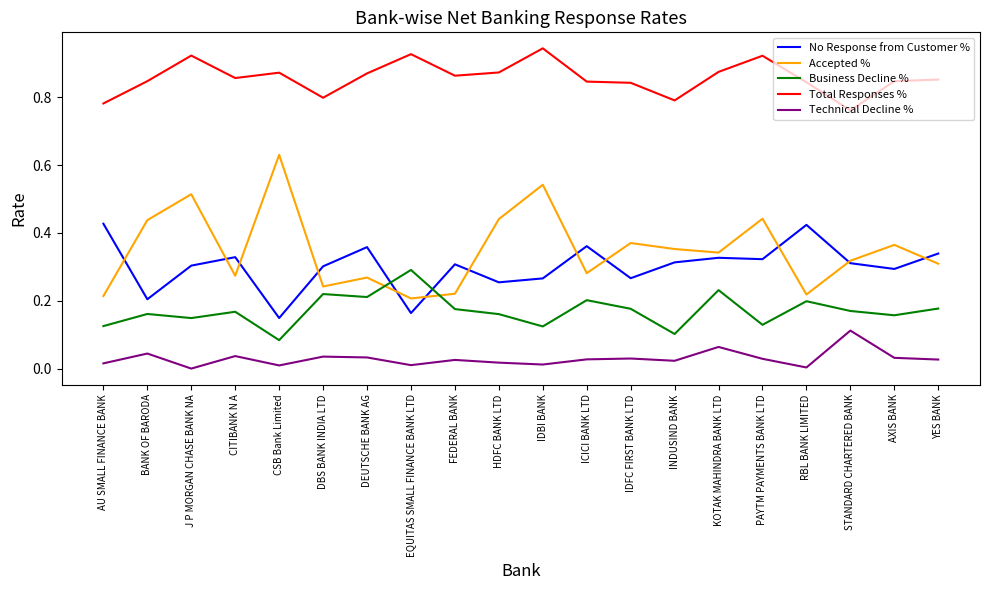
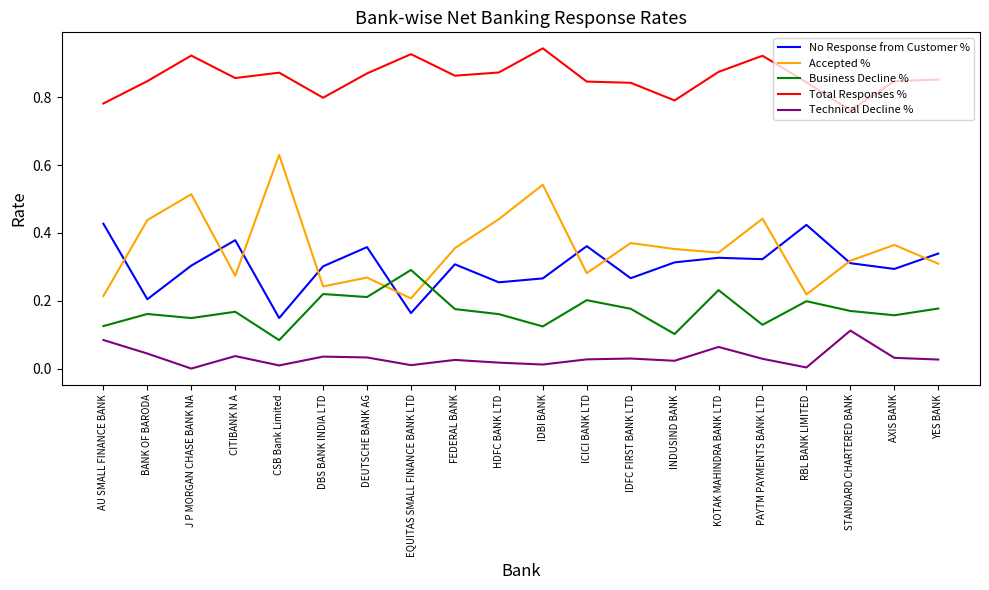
  {
    "No Response from Customer %": {
      "AU SMALL FINANCE BANK": 0.43,
      "BANK OF BARODA": 0.20,
      "J P MORGAN CHASE BANK NA": 0.30,
-     "CITIBANK N A": 0.33,
+     "CITIBANK N A": 0.38,
      "CSB Bank Limited": 0.15,
      "DBS BANK INDIA LTD": 0.30,
      "DEUTSCHE BANK AG": 0.36,
      "EQUITAS SMALL FINANCE BANK LTD": 0.16,
      "FEDERAL BANK": 0.31,
      "HDFC BANK LTD": 0.25,
      "IDBI BANK": 0.27,
      "ICICI BANK LTD": 0.36,
      "IDFC FIRST BANK LTD": 0.27,
      "INDUSIND BANK": 0.31,
      "KOTAK MAHINDRA BANK LTD": 0.33,
      "PAYTM PAYMENTS BANK LTD": 0.32,
      "RBL BANK LIMITED": 0.42,
      "AXIS BANK": 0.29,
      "YES BANK": 0.34
    },
    "Accepted %": {
      "AU SMALL FINANCE BANK": 0.21,
      "BANK OF BARODA": 0.44,
      "J P MORGAN CHASE BANK NA": 0.51,
      "CITIBANK N A": 0.27,
      "CSB Bank Limited": 0.63,
      "DBS BANK INDIA LTD": 0.24,
      "DEUTSCHE BANK AG": 0.27,
      "EQUITAS SMALL FINANCE BANK LTD": 0.21,
-     "FEDERAL BANK": 0.22,
+     "FEDERAL BANK": 0.36,
      "HDFC BANK LTD": 0.44,
      "IDBI BANK": 0.54,
      "ICICI BANK LTD": 0.28,
      "IDFC FIRST BANK LTD": 0.37,
      "INDUSIND BANK": 0.35,
      "KOTAK MAHINDRA BANK LTD": 0.34,
      "PAYTM PAYMENTS BANK LTD": 0.44,
      "RBL BANK LIMITED": 0.22,
      "AXIS BANK": 0.36,
      "YES BANK": 0.31
    },
    "Business Decline %": {
      "AU SMALL FINANCE BANK": 0.13,
      "BANK OF BARODA": 0.16,
      "J P MORGAN CHASE BANK NA": 0.15,
      "CITIBANK N A": 0.17,
      "CSB Bank Limited": 0.08,
      "DBS BANK INDIA LTD": 0.22,
      "DEUTSCHE BANK AG": 0.21,
      "EQUITAS SMALL FINANCE BANK LTD": 0.29,
      "FEDERAL BANK": 0.18,
      "HDFC BANK LTD": 0.16,
      "IDBI BANK": 0.12,
      "ICICI BANK LTD": 0.20,
      "IDFC FIRST BANK LTD": 0.18,
      "INDUSIND BANK": 0.10,
      "KOTAK MAHINDRA BANK LTD": 0.23,
      "PAYTM PAYMENTS BANK LTD": 0.13,
      "RBL BANK LIMITED": 0.20,
      "STANDARD CHARTERED BANK": 0.17,
      "AXIS BANK": 0.16,
      "YES BANK": 0.18
    },
    "Total Responses %": {
      "AU SMALL FINANCE BANK": 0.78,
      "BANK OF BARODA": 0.85,
      "J P MORGAN CHASE BANK NA": 0.92,
      "CITIBANK N A": 0.86,
      "CSB Bank Limited": 0.87,
      "DBS BANK INDIA LTD": 0.80,
      "DEUTSCHE BANK AG": 0.87,
      "EQUITAS SMALL FINANCE BANK LTD": 0.93,
      "FEDERAL BANK": 0.86,
      "HDFC BANK LTD": 0.87,
      "IDBI BANK": 0.94,
      "ICICI BANK LTD": 0.85,
      "IDFC FIRST BANK LTD": 0.84,
      "INDUSIND BANK": 0.79,
      "KOTAK MAHINDRA BANK LTD": 0.87,
      "PAYTM PAYMENTS BANK LTD": 0.92
    },
    "Technical Decline %": {
-     "AU SMALL FINANCE BANK": 0.02,
+     "AU SMALL FINANCE BANK": 0.08,
      "BANK OF BARODA": 0.04,
      "J P MORGAN CHASE BANK NA": 0.00,
      "CITIBANK N A": 0.04,
      "CSB Bank Limited": 0.01,
      "DBS BANK INDIA LTD": 0.04,
      "DEUTSCHE BANK AG": 0.03,
      "EQUITAS SMALL FINANCE BANK LTD": 0.01,
      "FEDERAL BANK": 0.03,
      "HDFC BANK LTD": 0.02,
      "IDBI BANK": 0.01,
      "ICICI BANK LTD": 0.03,
      "IDFC FIRST BANK LTD": 0.03,
      "INDUSIND BANK": 0.02,
      "KOTAK MAHINDRA BANK LTD": 0.06,
      "PAYTM PAYMENTS BANK LTD": 0.03,
      "RBL BANK LIMITED": 0.00,
      "STANDARD CHARTERED BANK": 0.11,
      "AXIS BANK": 0.03,
      "YES BANK": 0.03
    }
  }
